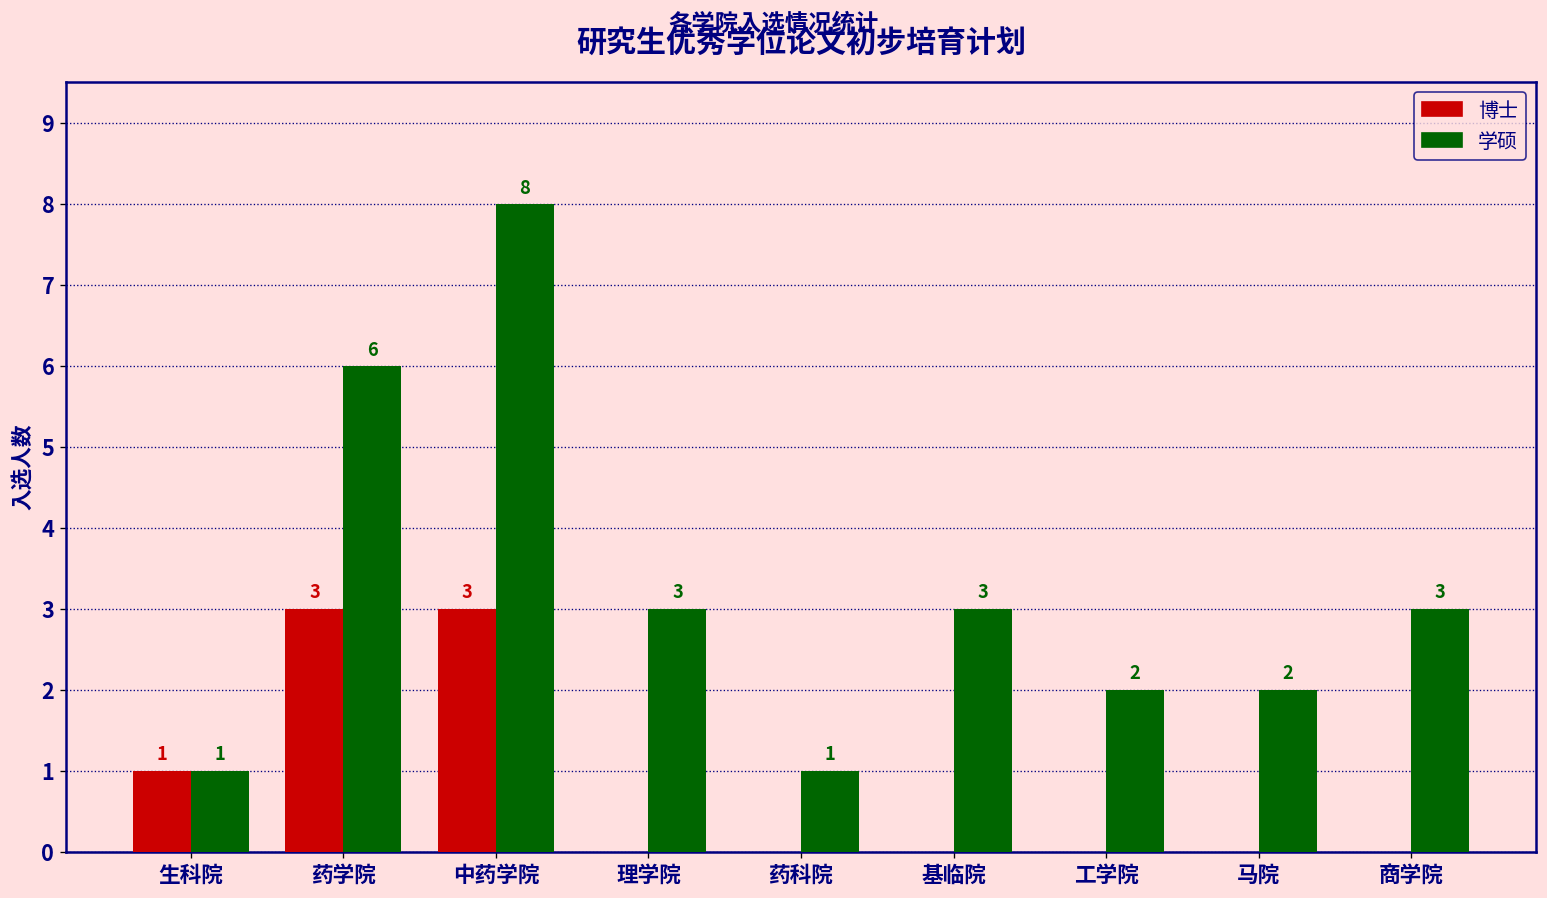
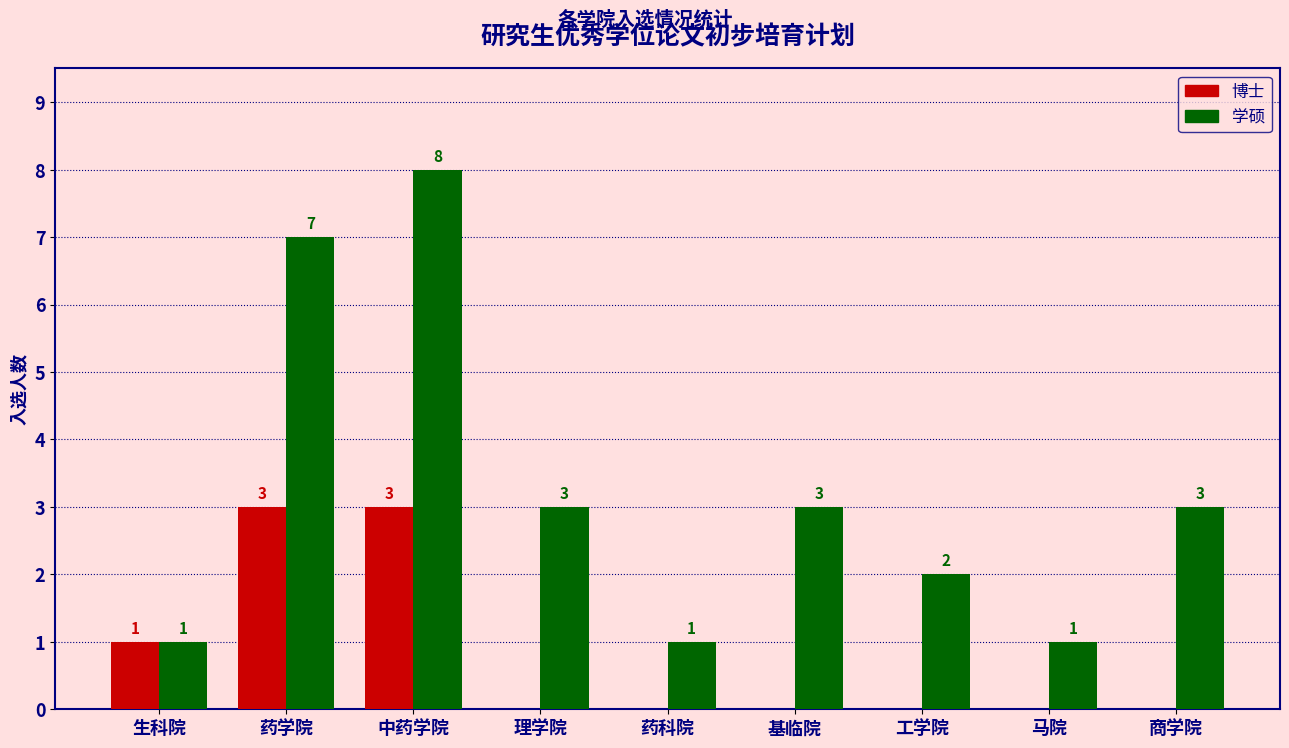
  {
    "博士": {
      "生科院": 1,
      "药学院": 3,
      "中药学院": 3
    },
    "学硕": {
      "生科院": 1,
-     "药学院": 6,
+     "药学院": 7,
      "中药学院": 8,
      "理学院": 3,
      "药科院": 1,
      "基临院": 3,
      "工学院": 2,
-     "马院": 2,
+     "马院": 1,
      "商学院": 3
    }
  }
